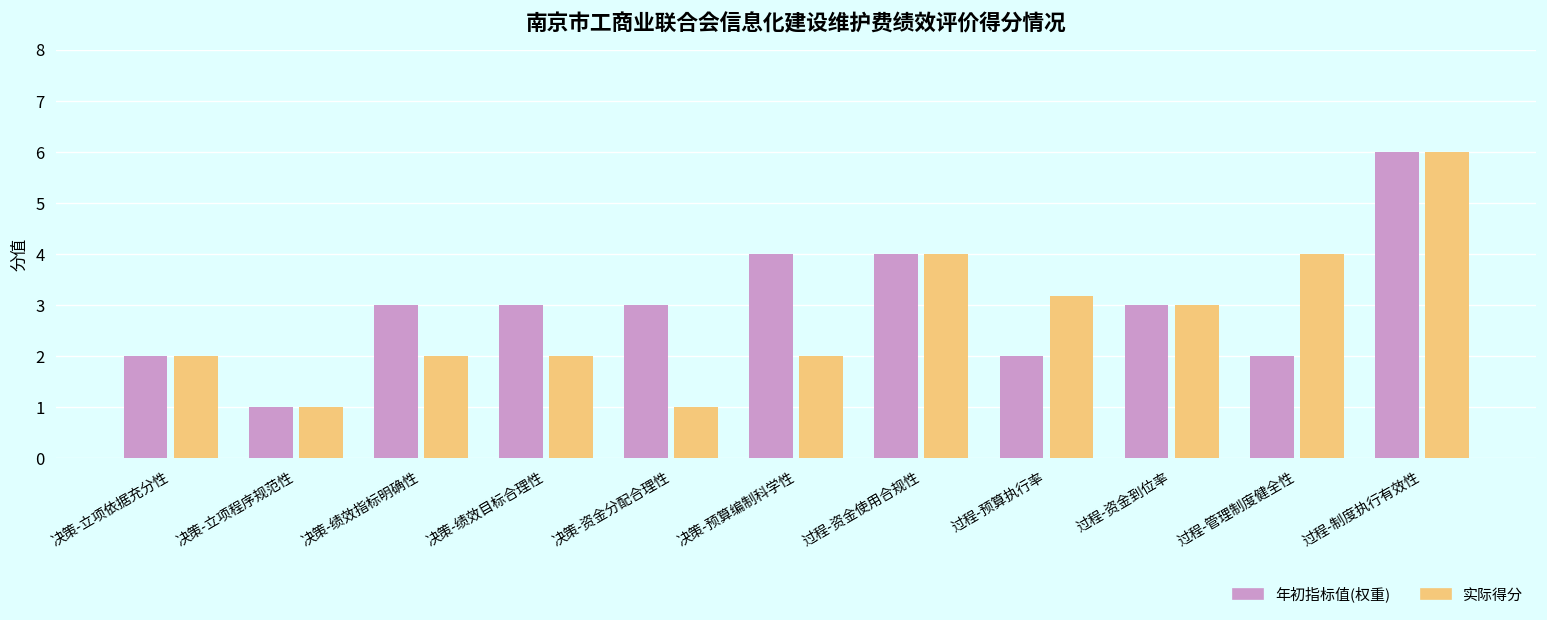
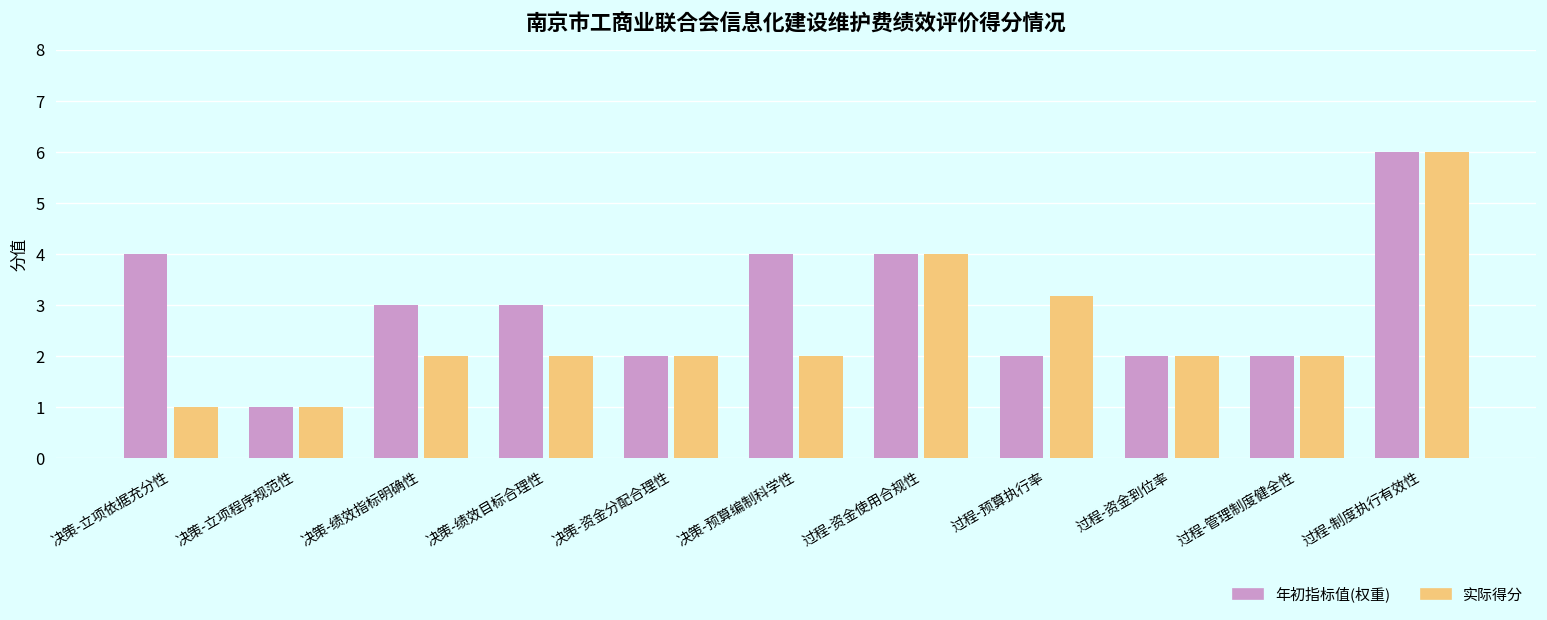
  {
    "年初指标值(权重)": {
-     "决策-立项依据充分性": 2,
+     "决策-立项依据充分性": 4,
      "决策-立项程序规范性": 1,
      "决策-绩效指标明确性": 3,
      "决策-绩效目标合理性": 3,
-     "决策-资金分配合理性": 3,
+     "决策-资金分配合理性": 2,
      "决策-预算编制科学性": 4,
      "过程-资金使用合规性": 4,
      "过程-预算执行率": 2,
-     "过程-资金到位率": 3,
+     "过程-资金到位率": 2,
      "过程-管理制度健全性": 2,
      "过程-制度执行有效性": 6
    },
    "实际得分": {
-     "决策-立项依据充分性": 2,
+     "决策-立项依据充分性": 1,
      "决策-立项程序规范性": 1,
      "决策-绩效指标明确性": 2,
      "决策-绩效目标合理性": 2,
-     "决策-资金分配合理性": 1,
+     "决策-资金分配合理性": 2,
      "决策-预算编制科学性": 2,
      "过程-资金使用合规性": 4,
      "过程-预算执行率": 3.2,
-     "过程-资金到位率": 3,
-     "过程-管理制度健全性": 4,
+     "过程-资金到位率": 2,
+     "过程-管理制度健全性": 2,
      "过程-制度执行有效性": 6
    }
  }
